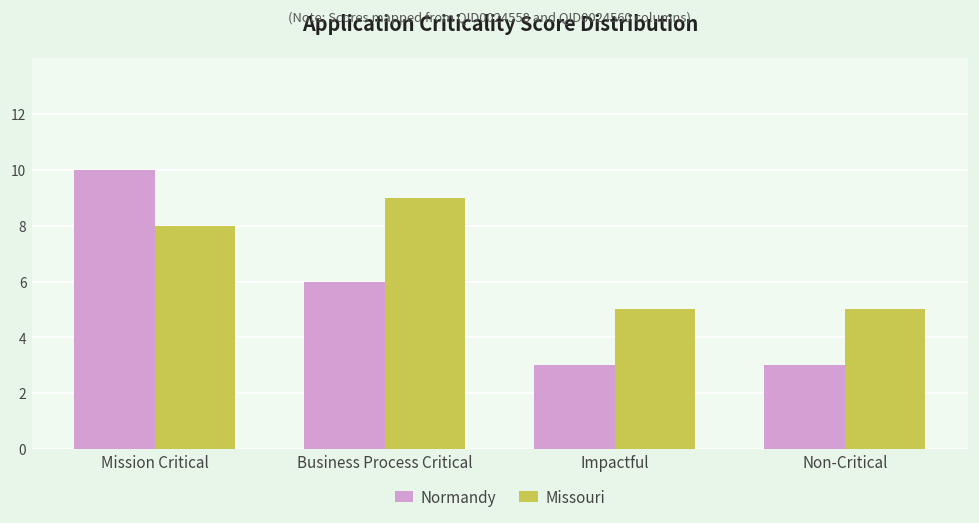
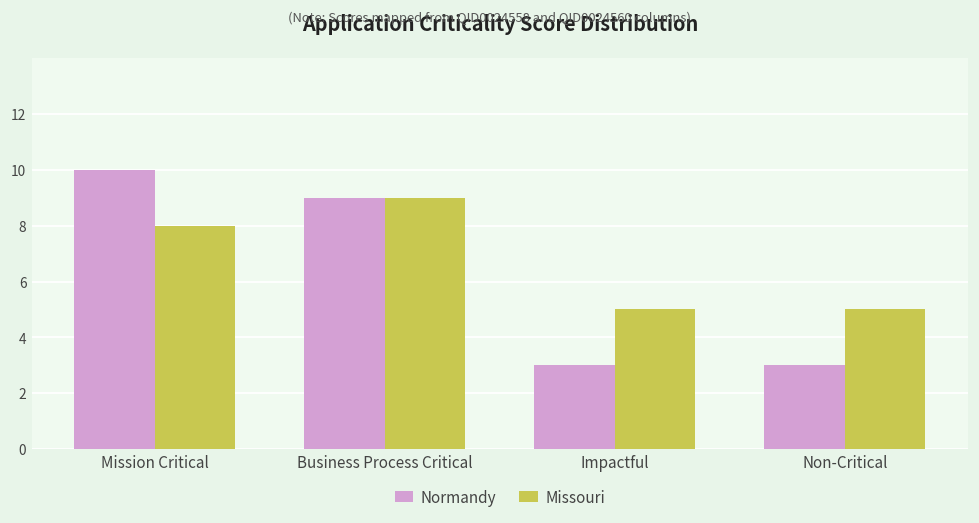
  {
    "Normandy": {
      "Mission Critical": 10,
-     "Business Process Critical": 6,
+     "Business Process Critical": 9,
      "Impactful": 3,
      "Non-Critical": 3
    },
    "Missouri": {
      "Mission Critical": 8,
      "Business Process Critical": 9,
      "Impactful": 5,
      "Non-Critical": 5
    }
  }
